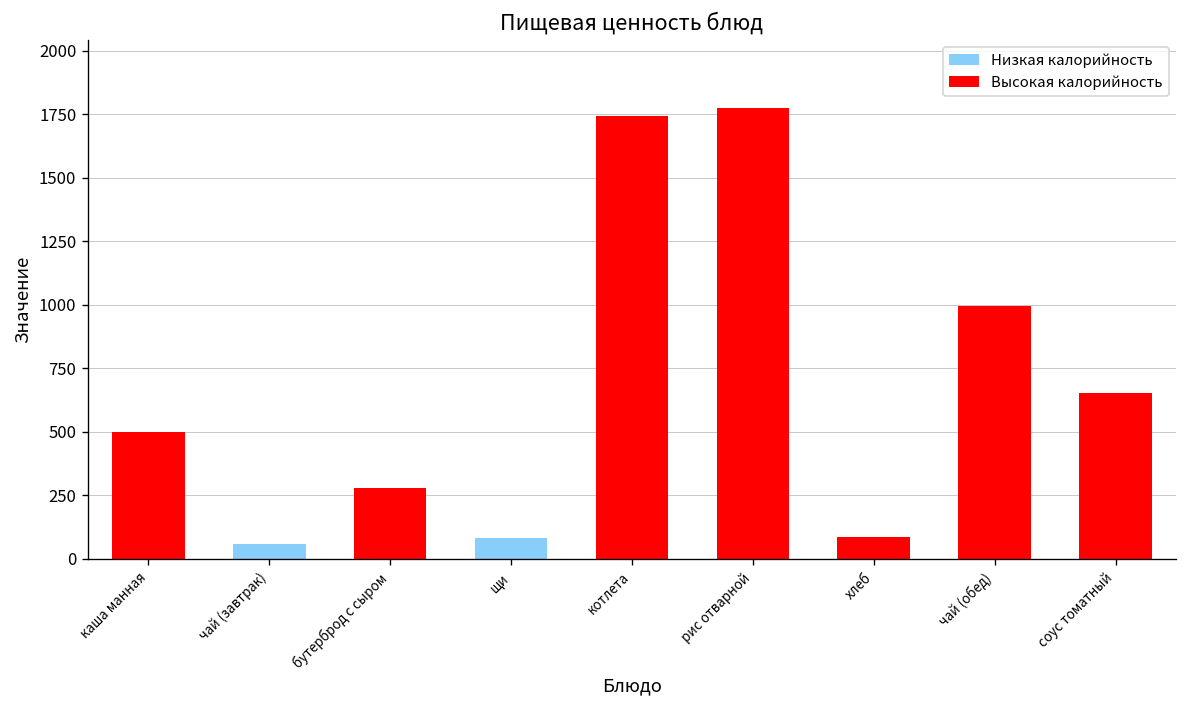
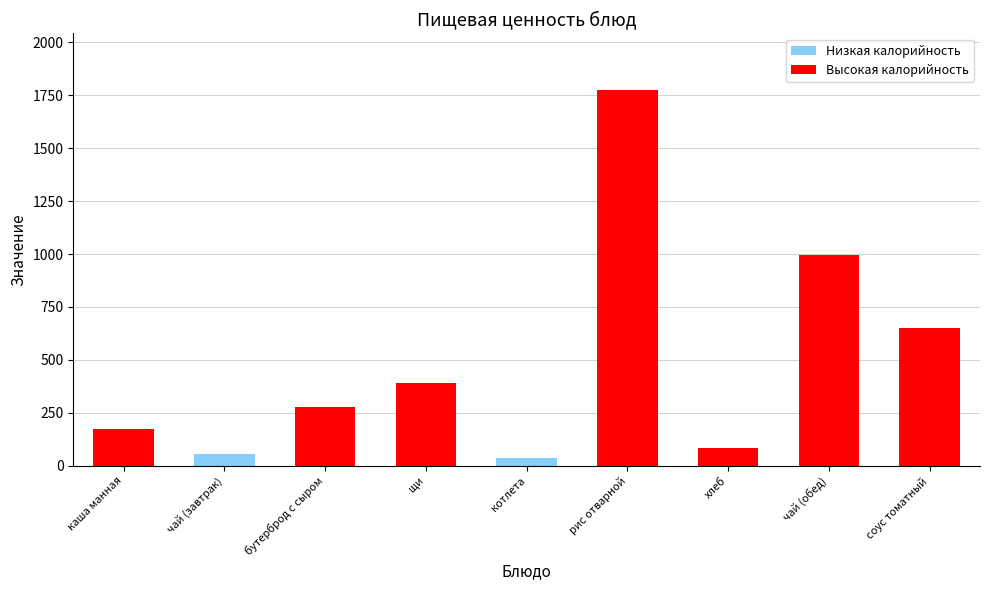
  {
-   "каша манная": 500,
+   "каша манная": 170,
    "чай (завтрак)": 60,
    "бутерброд с сыром": 280,
-   "щи": 80,
-   "котлета": 1740,
+   "щи": 390,
+   "котлета": 40,
    "рис отварной": 1780,
    "хлеб": 90,
    "чай (обед)": 1000,
    "соус томатный": 650
  }
